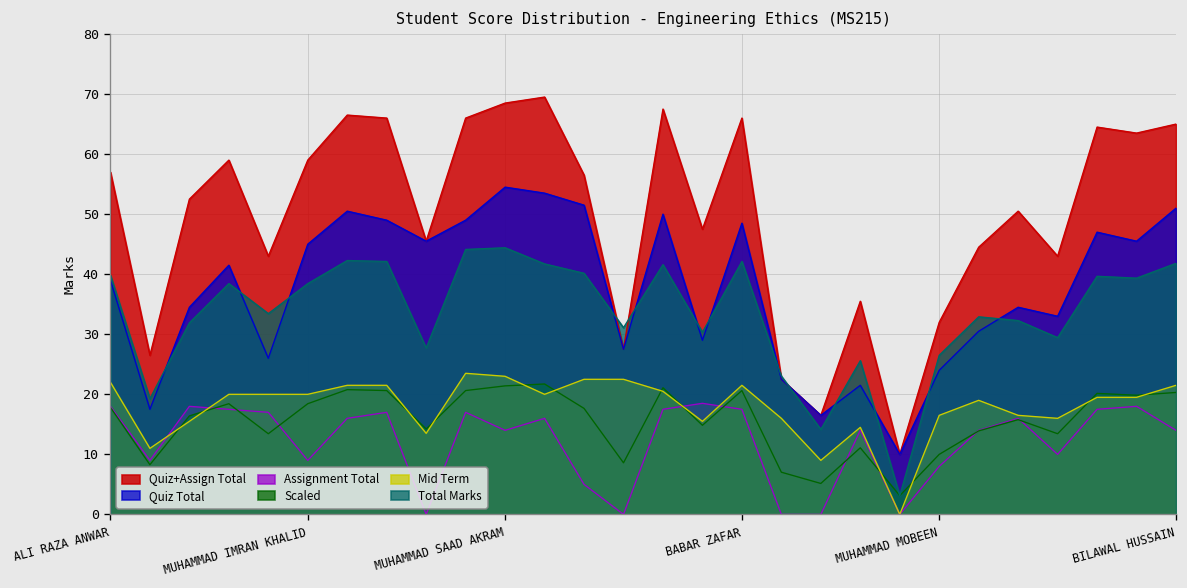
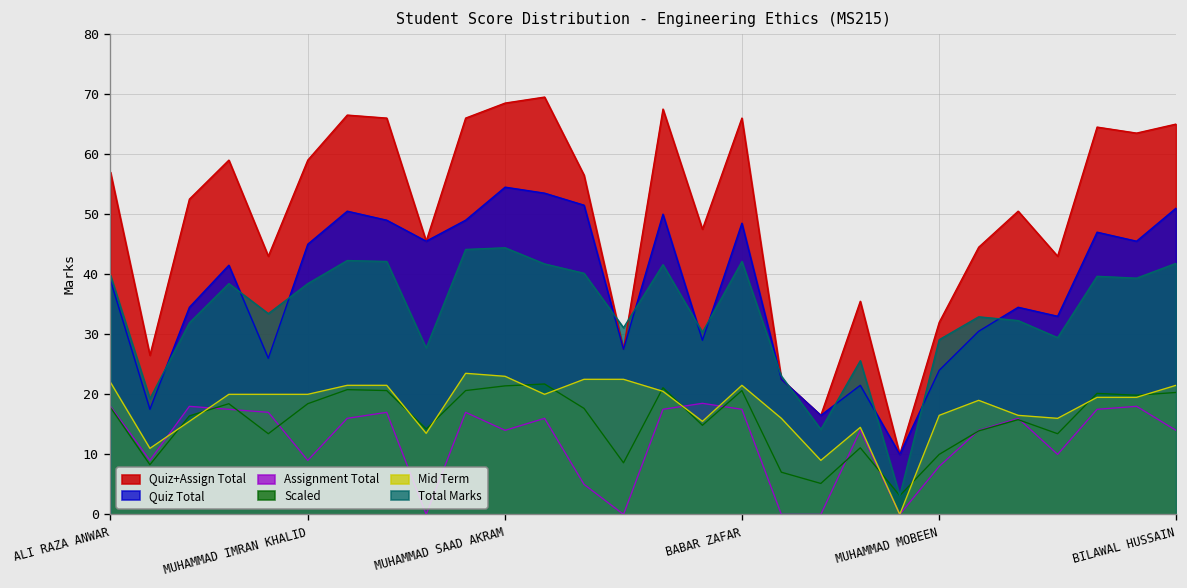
  {
    "Quiz+Assign Total": {
      "ALI RAZA ANWAR": 57,
      "MUHAMMAD IMRAN KHALID": 59,
      "MUHAMMAD SAAD AKRAM": 69,
      "BABAR ZAFAR": 66,
      "MUHAMMAD MOBEEN": 32,
      "BILAWAL HUSSAIN": 65
    },
    "Quiz Total": {
      "ALI RAZA ANWAR": 39,
      "MUHAMMAD IMRAN KHALID": 45,
      "MUHAMMAD SAAD AKRAM": 55,
      "BABAR ZAFAR": 49,
      "MUHAMMAD MOBEEN": 24,
      "BILAWAL HUSSAIN": 51
    },
    "Assignment Total": {
      "MUHAMMAD IMRAN KHALID": 9,
      "MUHAMMAD SAAD AKRAM": 14,
      "BABAR ZAFAR": 18,
      "MUHAMMAD MOBEEN": 8,
      "BILAWAL HUSSAIN": 14
    },
    "Scaled": {
      "MUHAMMAD IMRAN KHALID": 18,
      "MUHAMMAD SAAD AKRAM": 21,
      "BABAR ZAFAR": 21,
      "MUHAMMAD MOBEEN": 10,
      "BILAWAL HUSSAIN": 20
    },
    "Mid Term": {
      "ALI RAZA ANWAR": 22,
      "MUHAMMAD IMRAN KHALID": 20,
      "MUHAMMAD SAAD AKRAM": 23,
      "BABAR ZAFAR": 22,
      "MUHAMMAD MOBEEN": 17,
      "BILAWAL HUSSAIN": 22
    },
    "Total Marks": {
      "ALI RAZA ANWAR": 40,
      "MUHAMMAD IMRAN KHALID": 38,
      "MUHAMMAD SAAD AKRAM": 44,
      "BABAR ZAFAR": 42,
-     "MUHAMMAD MOBEEN": 27,
+     "MUHAMMAD MOBEEN": 29,
      "BILAWAL HUSSAIN": 42
    }
  }
